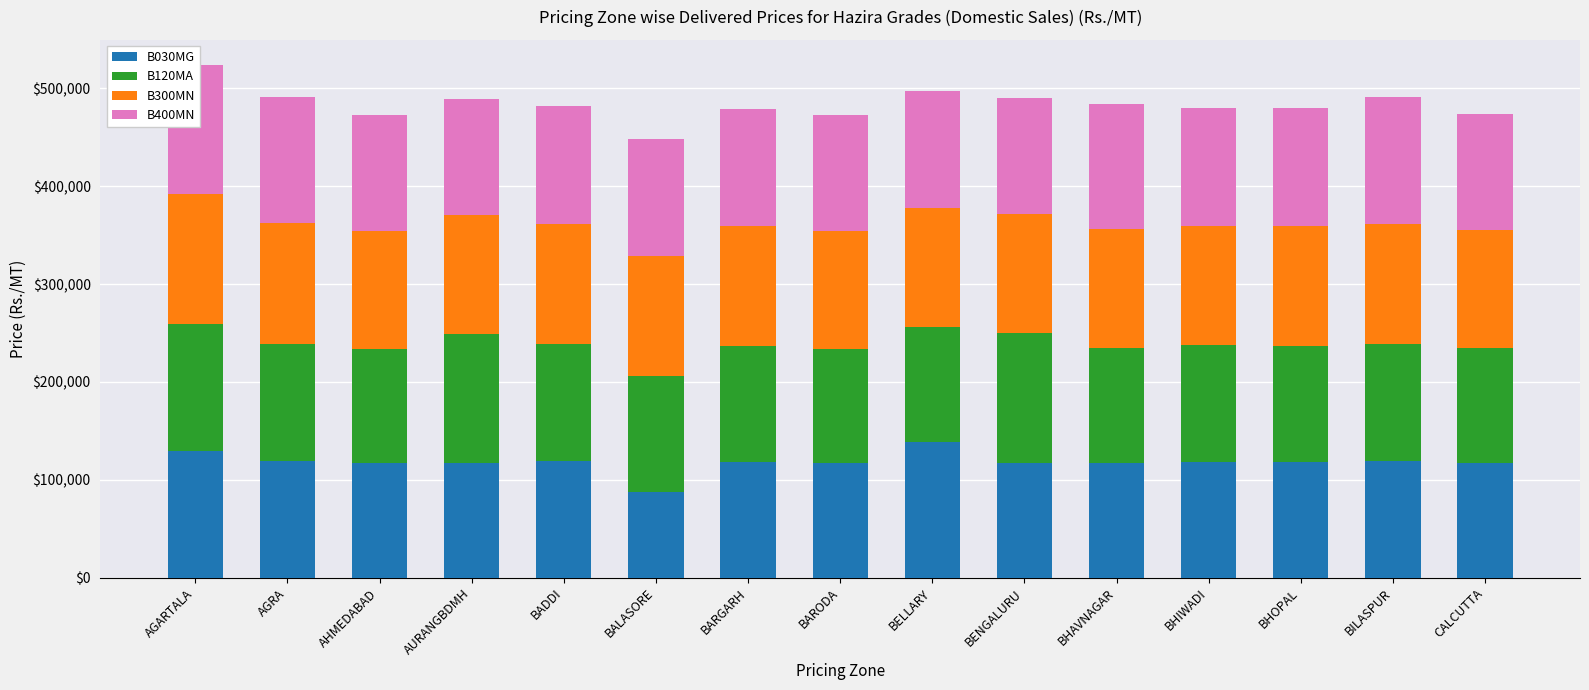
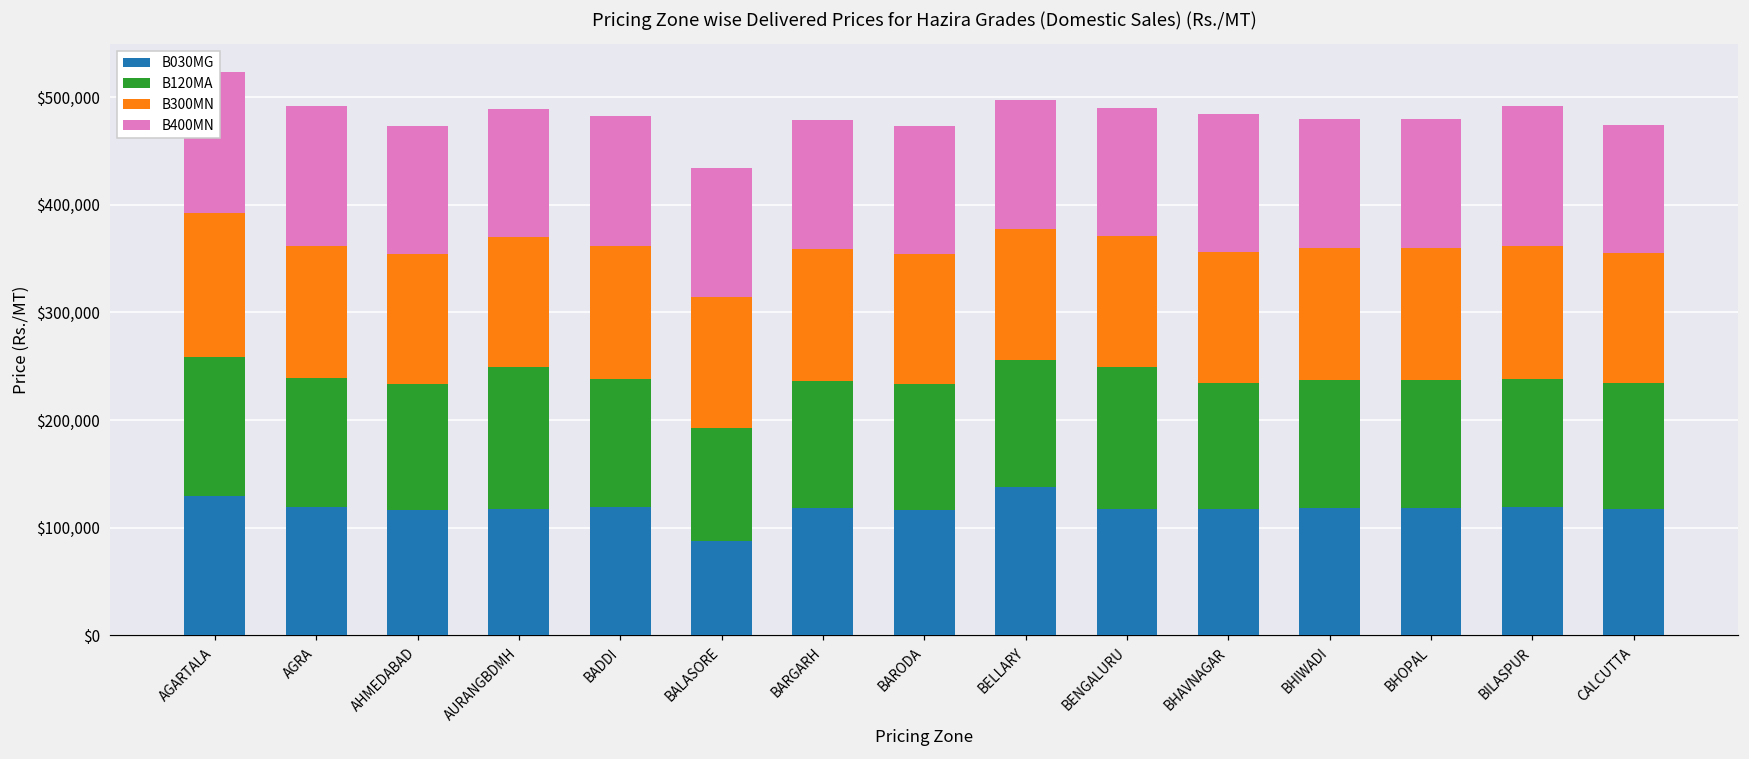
  {
    "B030MG": {
      "AGARTALA": "$130,000",
      "AGRA": "$120,000",
      "AHMEDABAD": "$120,000",
      "AURANGBDMH": "$120,000",
      "BADDI": "$120,000",
      "BALASORE": "$90,000",
      "BARGARH": "$120,000",
      "BARODA": "$120,000",
      "BELLARY": "$140,000",
      "BENGALURU": "$120,000",
      "BHAVNAGAR": "$120,000",
      "BHIWADI": "$120,000",
      "BHOPAL": "$120,000",
      "BILASPUR": "$120,000",
      "CALCUTTA": "$120,000"
    },
    "B120MA": {
      "AGARTALA": "$130,000",
      "AGRA": "$120,000",
      "AHMEDABAD": "$120,000",
      "AURANGBDMH": "$130,000",
      "BADDI": "$120,000",
-     "BALASORE": "$120,000",
+     "BALASORE": "$100,000",
      "BARGARH": "$120,000",
      "BARODA": "$120,000",
      "BELLARY": "$120,000",
      "BENGALURU": "$130,000",
      "BHAVNAGAR": "$120,000",
      "BHIWADI": "$120,000",
      "BHOPAL": "$120,000",
      "BILASPUR": "$120,000",
      "CALCUTTA": "$120,000"
    },
    "B300MN": {
      "AGARTALA": "$130,000",
      "AGRA": "$120,000",
      "AHMEDABAD": "$120,000",
      "AURANGBDMH": "$120,000",
      "BADDI": "$120,000",
      "BALASORE": "$120,000",
      "BARGARH": "$120,000",
      "BARODA": "$120,000",
      "BELLARY": "$120,000",
      "BENGALURU": "$120,000",
      "BHAVNAGAR": "$120,000",
      "BHIWADI": "$120,000",
      "BHOPAL": "$120,000",
      "BILASPUR": "$120,000",
      "CALCUTTA": "$120,000"
    },
    "B400MN": {
      "AGRA": "$130,000",
      "AHMEDABAD": "$120,000",
      "AURANGBDMH": "$120,000",
      "BADDI": "$120,000",
      "BALASORE": "$120,000",
      "BARGARH": "$120,000",
      "BARODA": "$120,000",
      "BELLARY": "$120,000",
      "BENGALURU": "$120,000",
      "BHAVNAGAR": "$130,000",
      "BHIWADI": "$120,000",
      "BHOPAL": "$120,000",
      "BILASPUR": "$130,000",
      "CALCUTTA": "$120,000"
    }
  }
